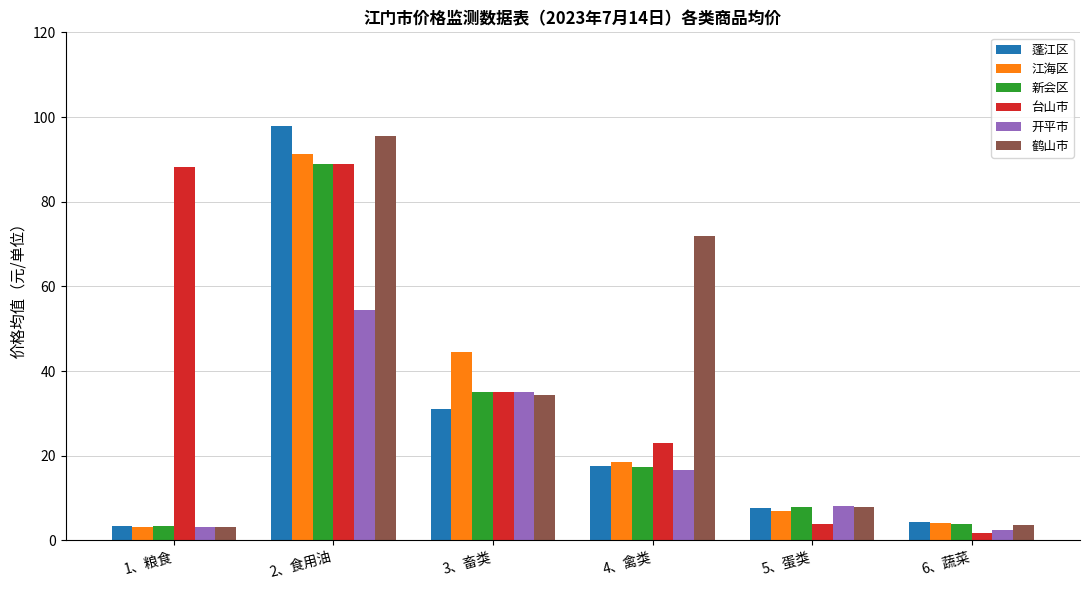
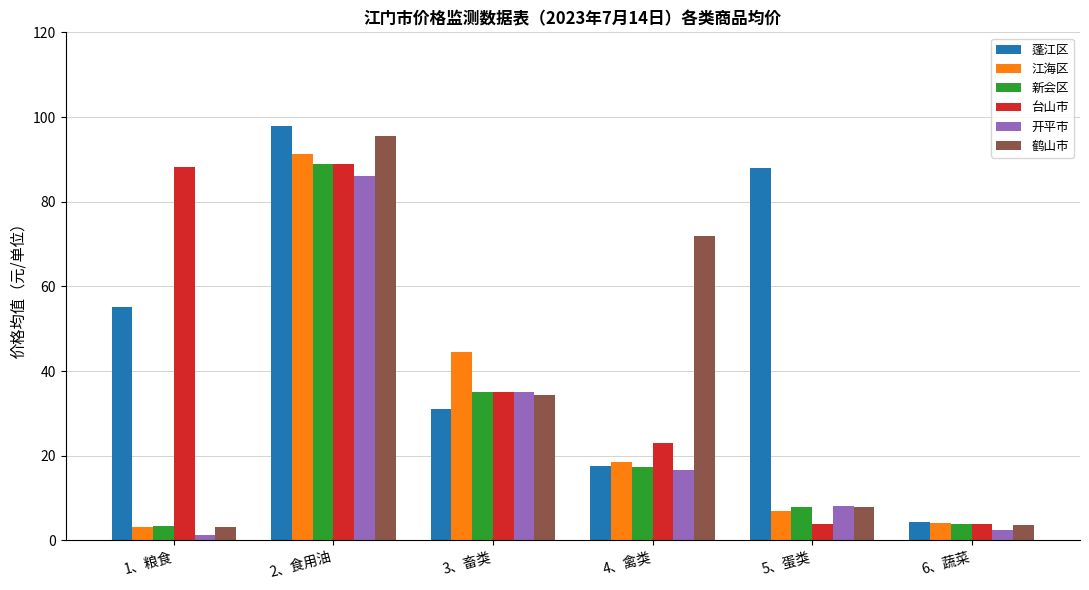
  {
    "蓬江区": {
-     "1、粮食": 3,
+     "1、粮食": 55,
      "2、食用油": 98,
      "3、畜类": 31,
      "4、禽类": 18,
-     "5、蛋类": 8,
+     "5、蛋类": 88,
      "6、蔬菜": 4
    },
    "江海区": {
      "1、粮食": 3,
      "2、食用油": 91,
      "3、畜类": 44,
      "4、禽类": 19,
      "5、蛋类": 7,
      "6、蔬菜": 4
    },
    "新会区": {
      "1、粮食": 3,
      "2、食用油": 89,
      "3、畜类": 35,
      "4、禽类": 17,
      "5、蛋类": 8,
      "6、蔬菜": 4
    },
    "台山市": {
      "1、粮食": 88,
      "2、食用油": 89,
      "3、畜类": 35,
      "4、禽类": 23,
      "5、蛋类": 4,
-     "6、蔬菜": 2
+     "6、蔬菜": 4
    },
    "开平市": {
-     "1、粮食": 3,
-     "2、食用油": 55,
+     "1、粮食": 1,
+     "2、食用油": 86,
      "3、畜类": 35,
      "4、禽类": 17,
      "5、蛋类": 8,
      "6、蔬菜": 2
    },
    "鹤山市": {
      "1、粮食": 3,
      "2、食用油": 96,
      "3、畜类": 34,
      "4、禽类": 72,
      "5、蛋类": 8,
      "6、蔬菜": 4
    }
  }
